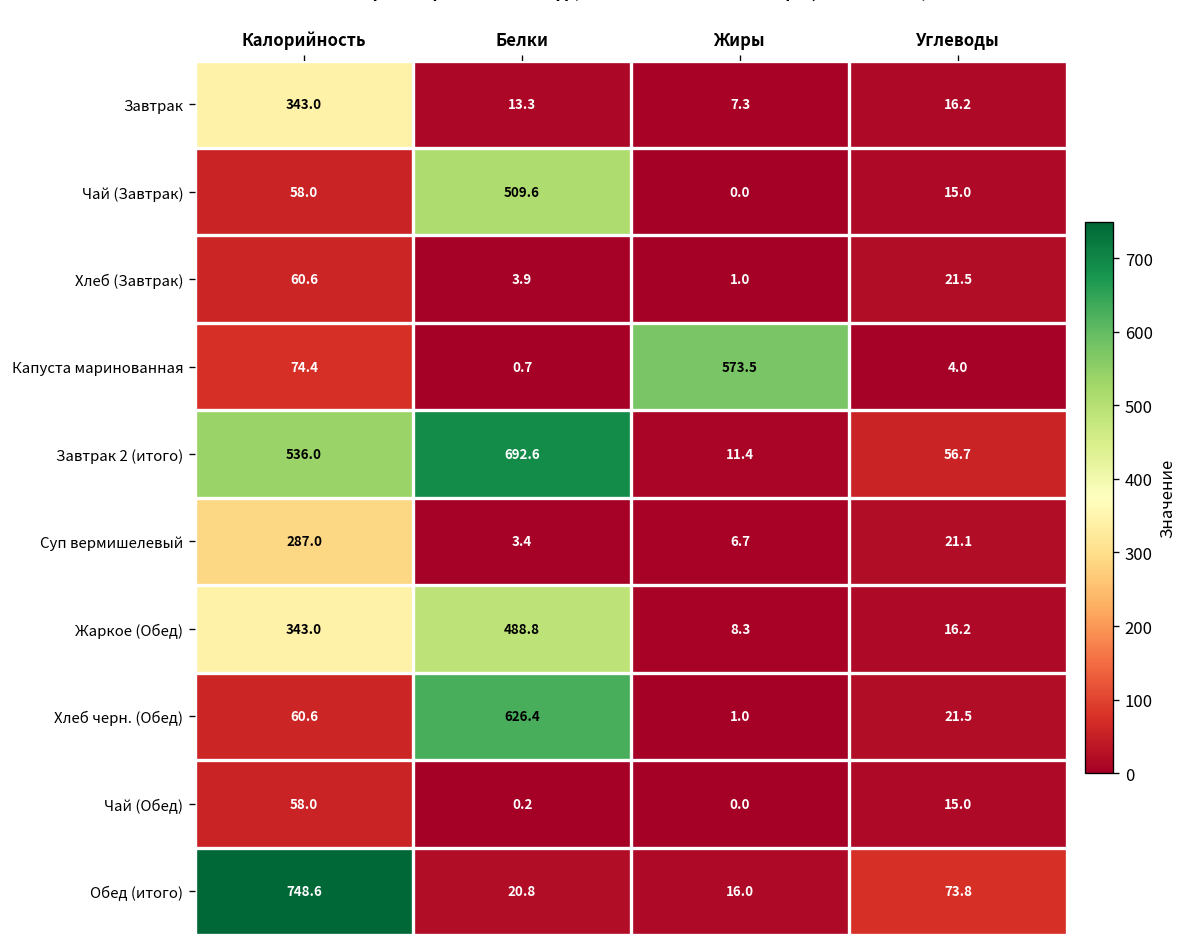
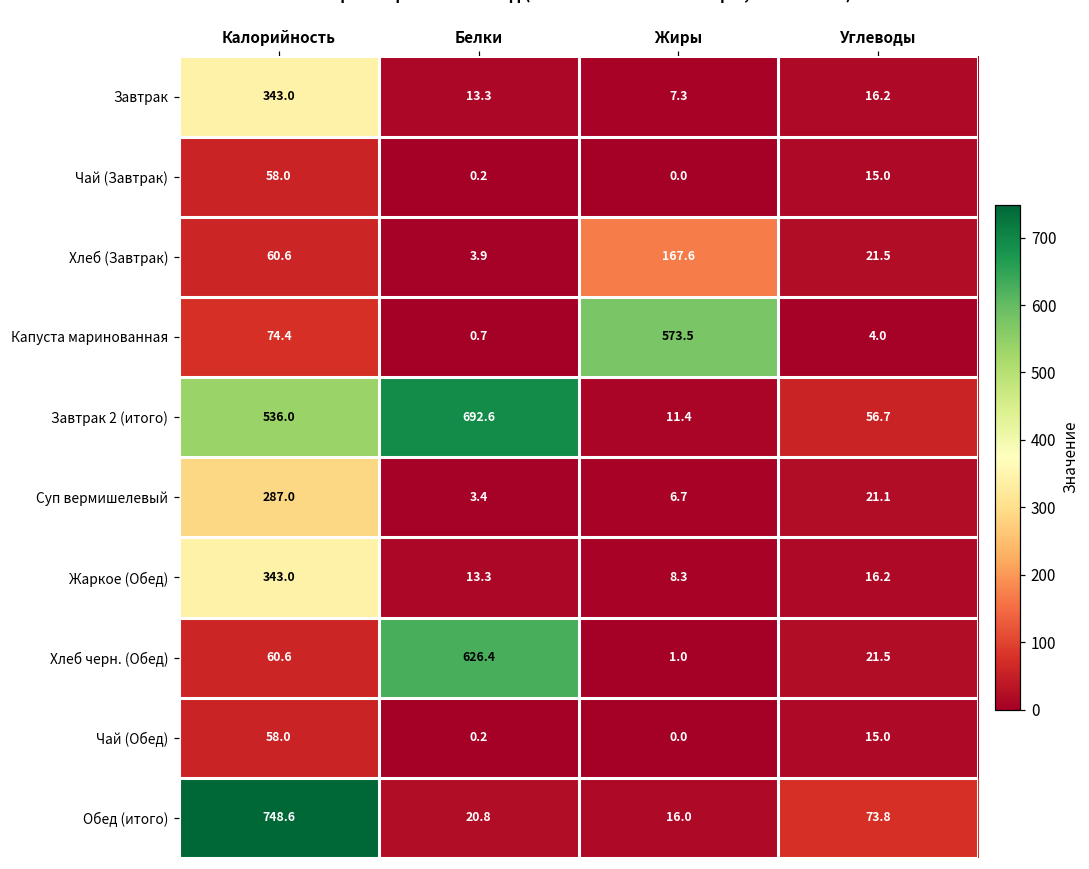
  {
    "Завтрак": {
      "Калорийность": 343.0,
      "Белки": 13.3,
      "Жиры": 7.3,
      "Углеводы": 16.2
    },
    "Чай (Завтрак)": {
      "Калорийность": 58.0,
-     "Белки": 509.6,
+     "Белки": 0.2,
      "Жиры": 0.0,
      "Углеводы": 15.0
    },
    "Хлеб (Завтрак)": {
      "Калорийность": 60.6,
      "Белки": 3.9,
-     "Жиры": 1.0,
+     "Жиры": 167.6,
      "Углеводы": 21.5
    },
    "Капуста маринованная": {
      "Калорийность": 74.4,
      "Белки": 0.7,
      "Жиры": 573.5,
      "Углеводы": 4.0
    },
    "Завтрак 2 (итого)": {
      "Калорийность": 536.0,
      "Белки": 692.6,
      "Жиры": 11.4,
      "Углеводы": 56.7
    },
    "Суп вермишелевый": {
      "Калорийность": 287.0,
      "Белки": 3.4,
      "Жиры": 6.7,
      "Углеводы": 21.1
    },
    "Жаркое (Обед)": {
      "Калорийность": 343.0,
-     "Белки": 488.8,
+     "Белки": 13.3,
      "Жиры": 8.3,
      "Углеводы": 16.2
    },
    "Хлеб черн. (Обед)": {
      "Калорийность": 60.6,
      "Белки": 626.4,
      "Жиры": 1.0,
      "Углеводы": 21.5
    },
    "Чай (Обед)": {
      "Калорийность": 58.0,
      "Белки": 0.2,
      "Жиры": 0.0,
      "Углеводы": 15.0
    },
    "Обед (итого)": {
      "Калорийность": 748.6,
      "Белки": 20.8,
      "Жиры": 16.0,
      "Углеводы": 73.8
    }
  }
